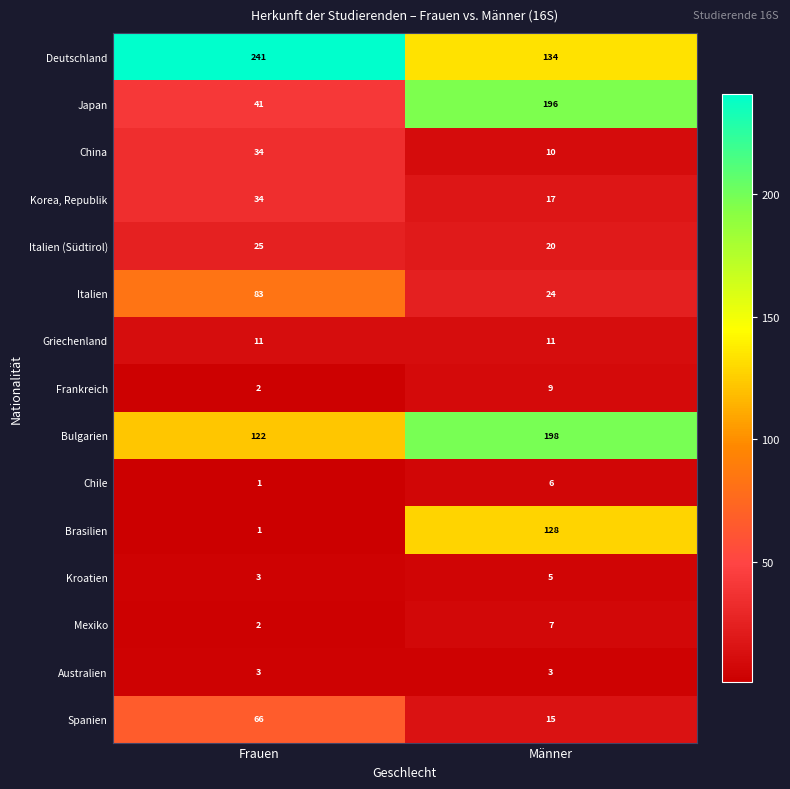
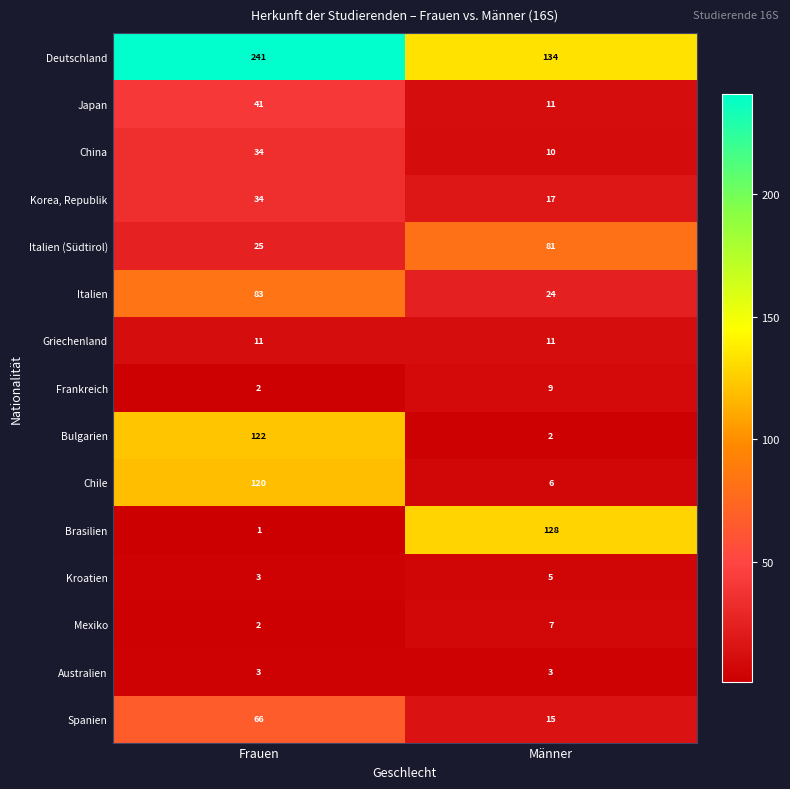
  {
    "Deutschland": {
      "Frauen": 241,
      "Männer": 134
    },
    "Japan": {
      "Frauen": 41,
-     "Männer": 196
+     "Männer": 11
    },
    "China": {
      "Frauen": 34,
      "Männer": 10
    },
    "Korea, Republik": {
      "Frauen": 34,
      "Männer": 17
    },
    "Italien (Südtirol)": {
      "Frauen": 25,
-     "Männer": 20
+     "Männer": 81
    },
    "Italien": {
      "Frauen": 83,
      "Männer": 24
    },
    "Griechenland": {
      "Frauen": 11,
      "Männer": 11
    },
    "Frankreich": {
      "Frauen": 2,
      "Männer": 9
    },
    "Bulgarien": {
      "Frauen": 122,
-     "Männer": 198
+     "Männer": 2
    },
    "Chile": {
-     "Frauen": 1,
+     "Frauen": 120,
      "Männer": 6
    },
    "Brasilien": {
      "Frauen": 1,
      "Männer": 128
    },
    "Kroatien": {
      "Frauen": 3,
      "Männer": 5
    },
    "Mexiko": {
      "Frauen": 2,
      "Männer": 7
    },
    "Australien": {
      "Frauen": 3,
      "Männer": 3
    },
    "Spanien": {
      "Frauen": 66,
      "Männer": 15
    }
  }
